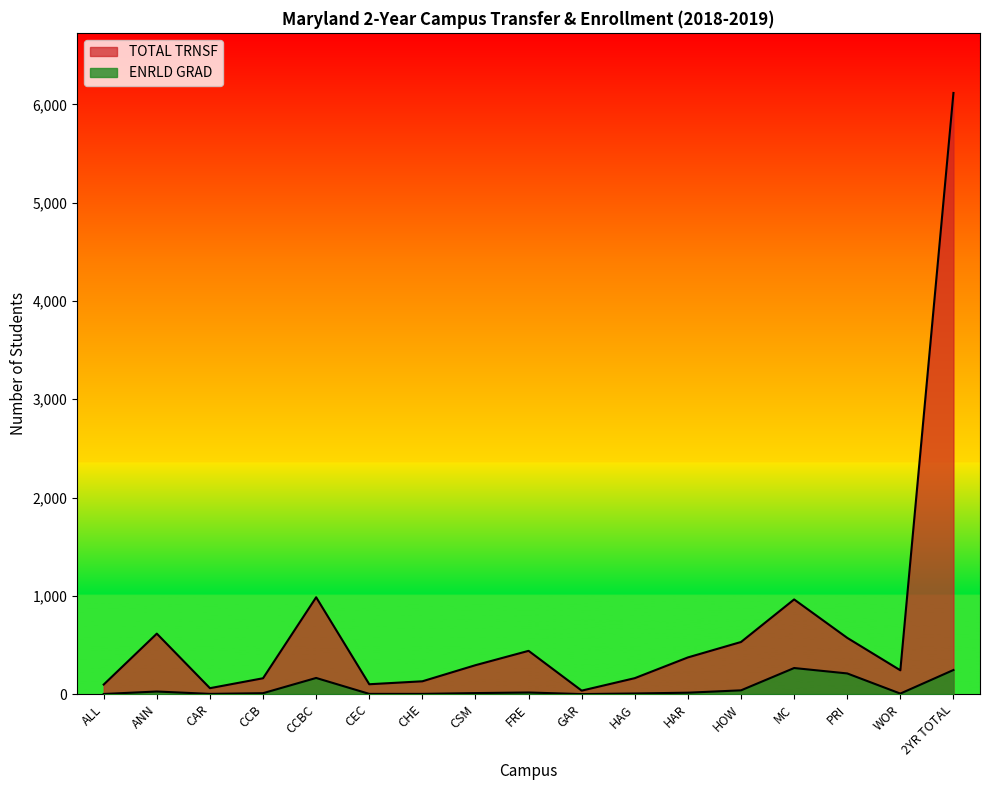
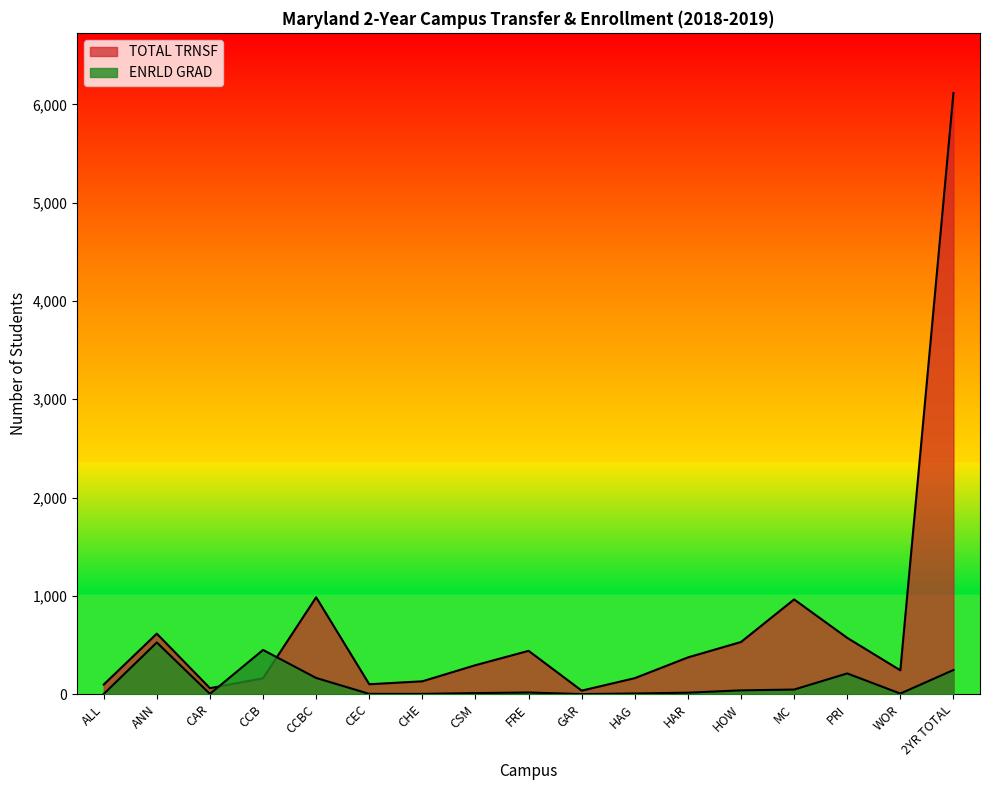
  {
    "TOTAL TRNSF": {
      "ALL": "100",
      "ANN": "600",
      "CAR": "100",
      "CCB": "200",
      "CCBC": "1,000",
      "CEC": "100",
      "CHE": "100",
      "CSM": "300",
      "FRE": "400",
      "GAR": "0",
      "HAG": "200",
      "HAR": "400",
      "HOW": "500",
      "MC": "1,000",
      "PRI": "600",
      "WOR": "200",
      "2YR TOTAL": "6,100"
    },
    "ENRLD GRAD": {
      "ALL": "0",
-     "ANN": "0",
+     "ANN": "500",
      "CAR": "0",
-     "CCB": "0",
+     "CCB": "400",
      "CCBC": "200",
      "CEC": "0",
      "CHE": "0",
      "CSM": "0",
      "FRE": "0",
      "GAR": "0",
      "HAG": "0",
      "HAR": "0",
      "HOW": "0",
-     "MC": "300",
+     "MC": "0",
      "PRI": "200",
      "WOR": "0",
      "2YR TOTAL": "200"
    }
  }
